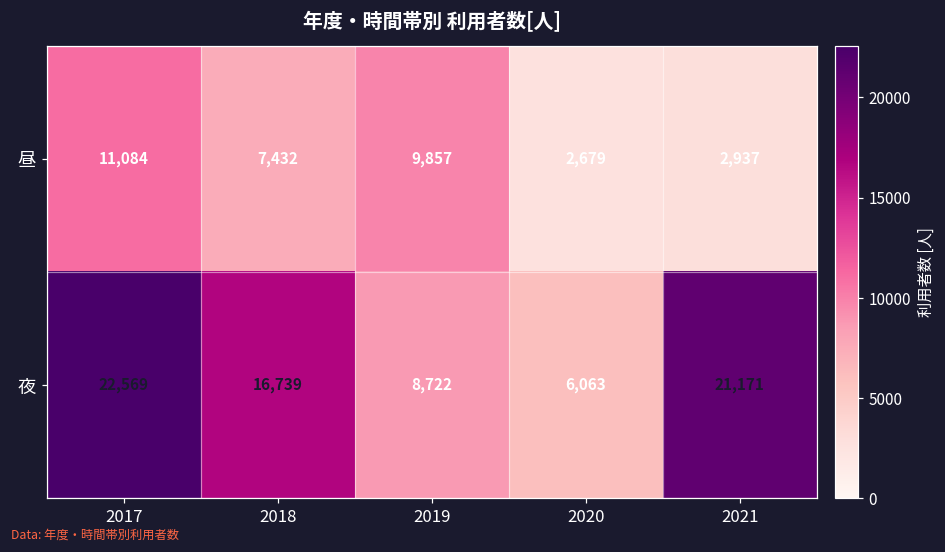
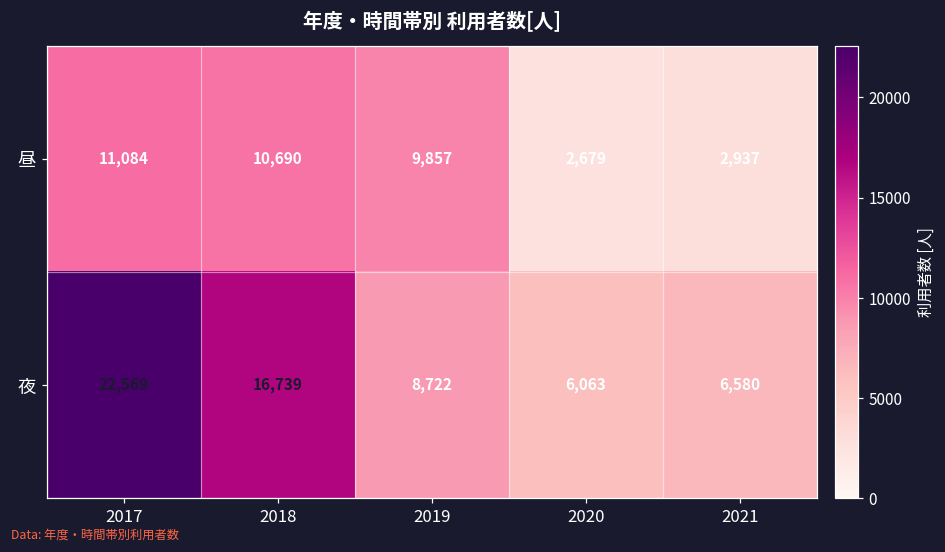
  {
    "昼": {
      "2017": "11,084",
-     "2018": "7,432",
+     "2018": "10,690",
      "2019": "9,857"
    },
    "夜": {
      "2017": "22,569",
      "2018": "16,739",
      "2019": "8,722",
      "2020": "6,063",
-     "2021": "21,171"
+     "2021": "6,580"
    }
  }
